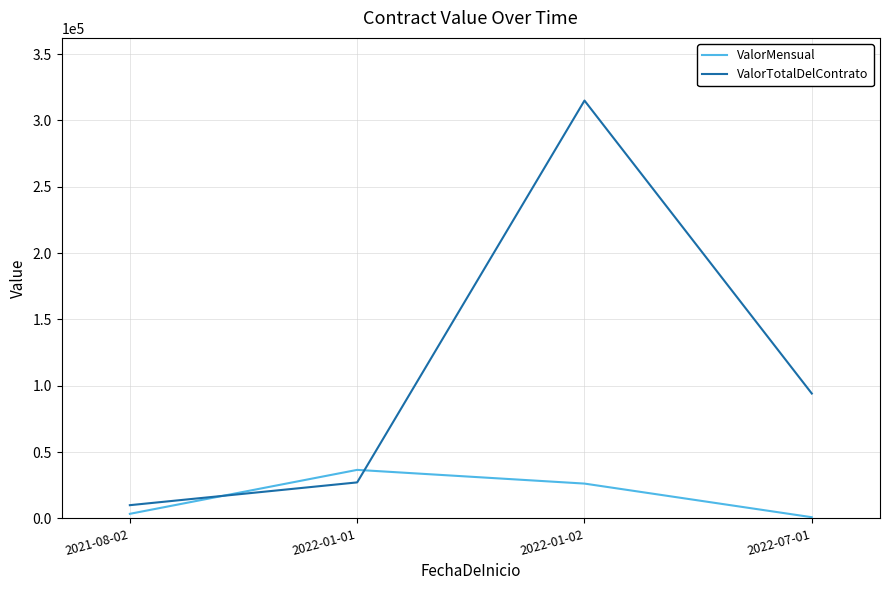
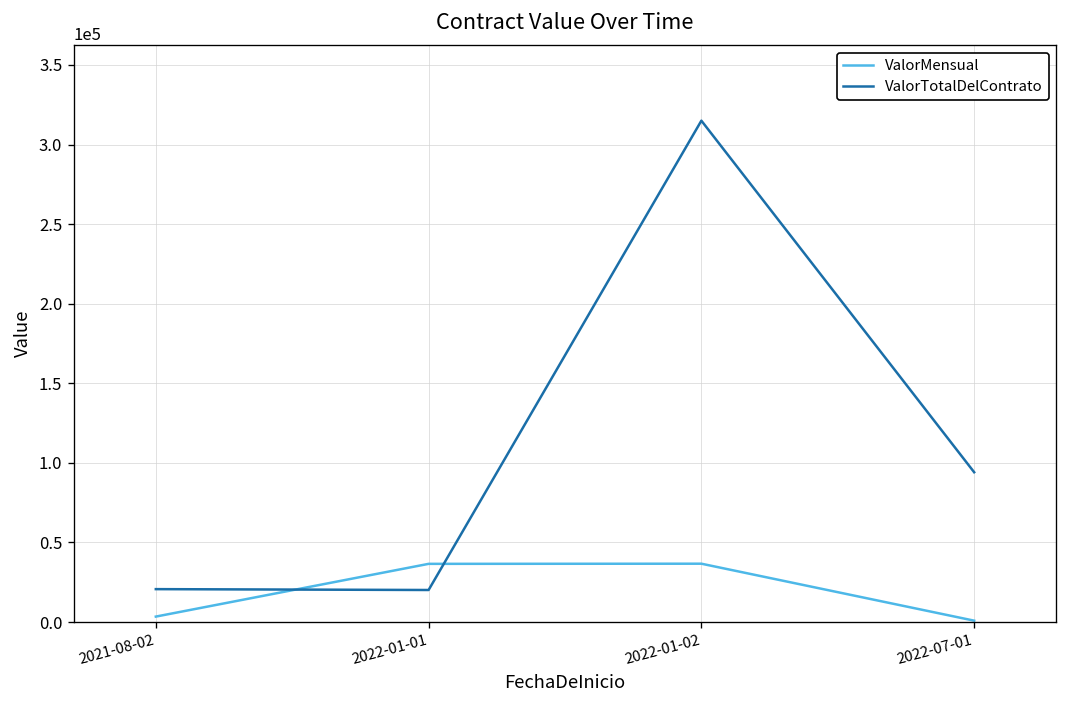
  {
    "ValorMensual": {
      "2021-08-02": 3000,
      "2022-01-01": 37000,
-     "2022-01-02": 26000,
+     "2022-01-02": 37000,
      "2022-07-01": 1000
    },
    "ValorTotalDelContrato": {
-     "2021-08-02": 10000,
-     "2022-01-01": 27000,
+     "2021-08-02": 21000,
+     "2022-01-01": 20000,
      "2022-01-02": 315000,
      "2022-07-01": 94000
    }
  }
